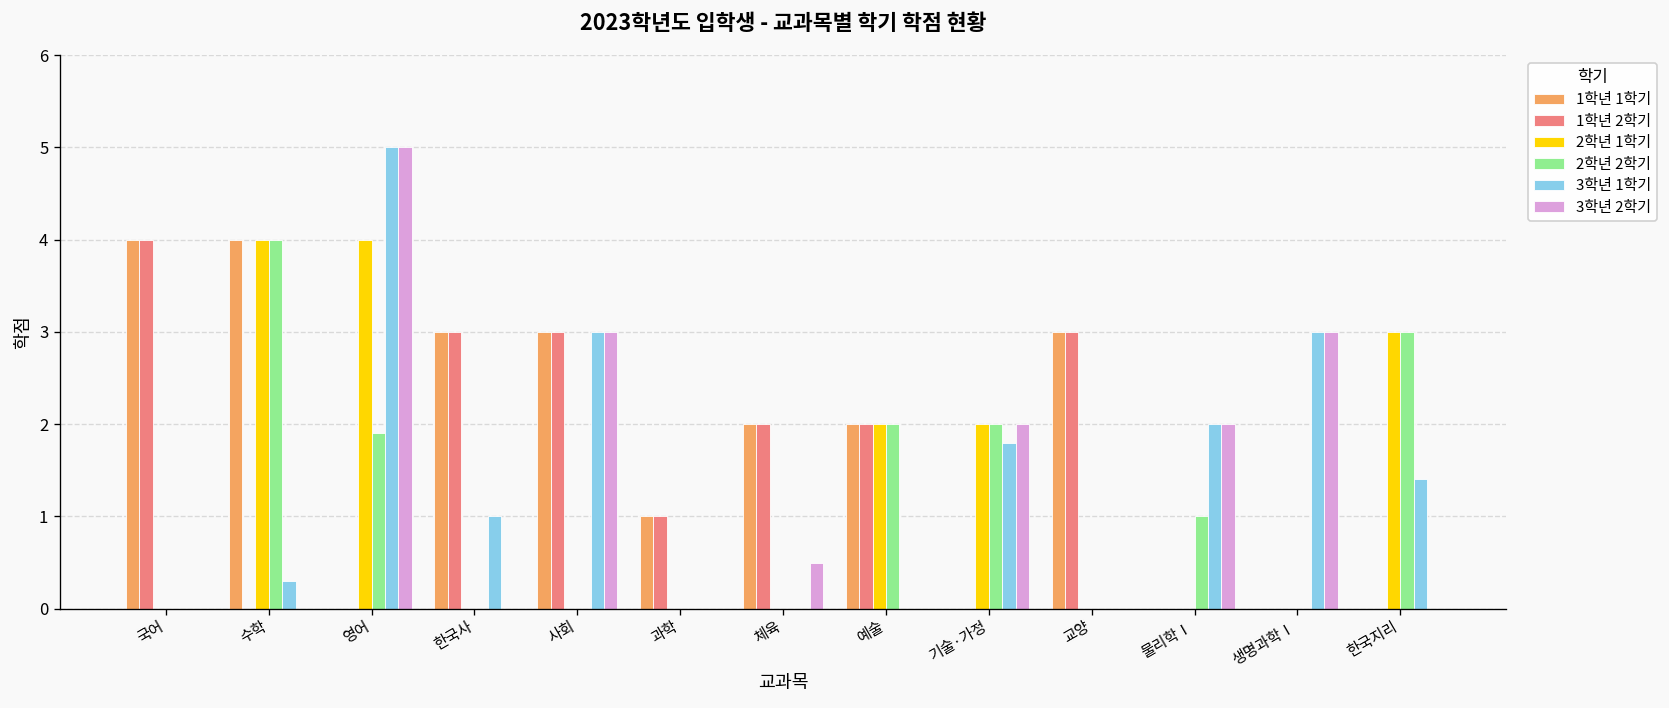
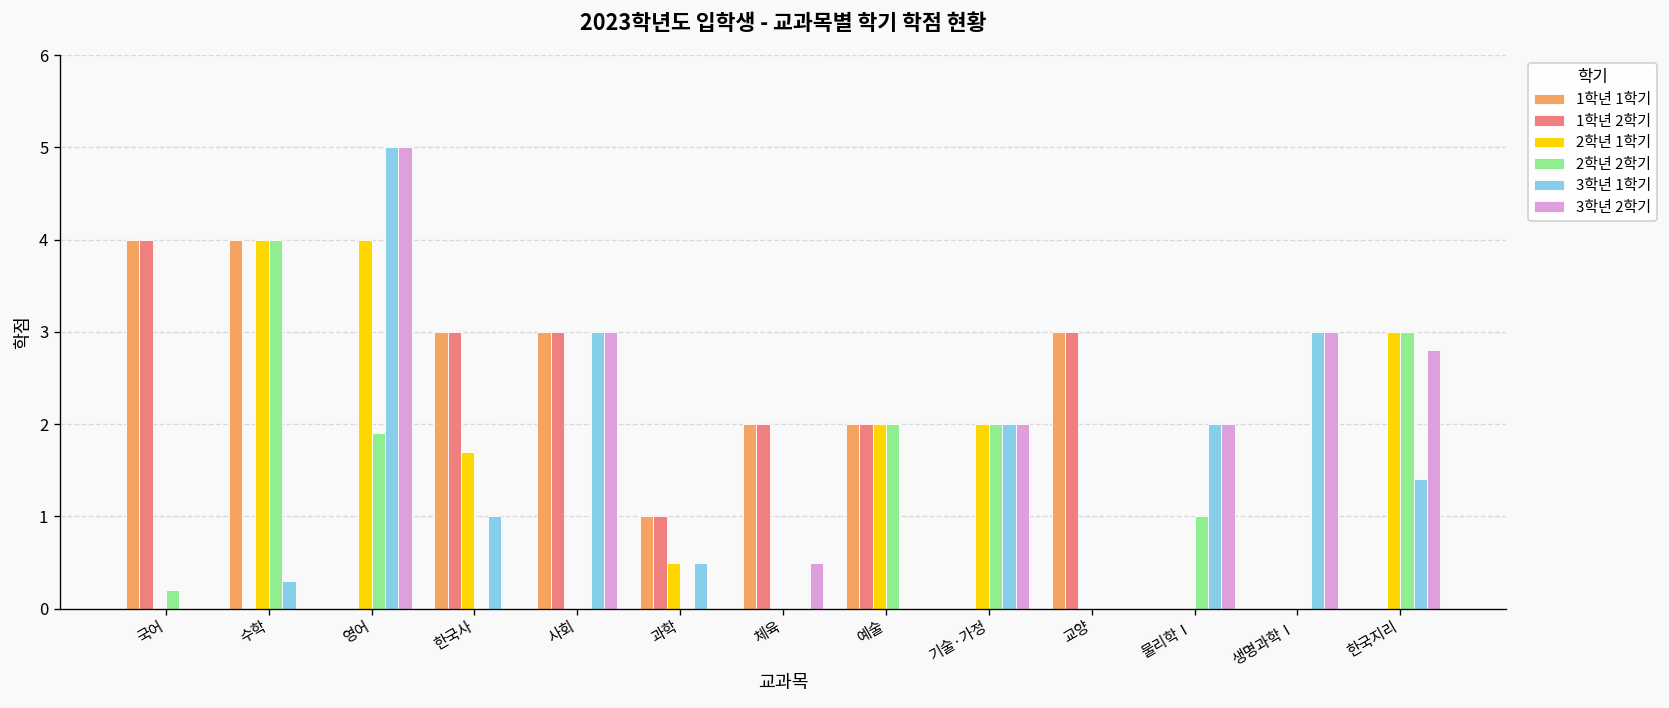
  {
    "2학년 1학기": {
      "국어": 0.0,
      "수학": 4.0,
      "영어": 4.0,
-     "한국사": 0.0,
+     "한국사": 1.7,
      "사회": 0.0,
-     "과학": 0.0,
+     "과학": 0.5,
      "체육": 0.0,
      "예술": 2.0,
      "기술·가정": 2.0,
      "교양": 0.0,
      "물리학Ⅰ": 0.0,
      "생명과학Ⅰ": 0.0,
      "한국지리": 3.0
    },
    "2학년 2학기": {
-     "국어": 0.0,
+     "국어": 0.2,
      "수학": 4.0,
      "영어": 1.9,
      "한국사": 0.0,
      "사회": 0.0,
      "과학": 0.0,
      "체육": 0.0,
      "예술": 2.0,
      "기술·가정": 2.0,
      "교양": 0.0,
      "물리학Ⅰ": 1.0,
      "생명과학Ⅰ": 0.0,
      "한국지리": 3.0
    },
    "3학년 1학기": {
      "국어": 0.0,
      "수학": 0.3,
      "영어": 5.0,
      "한국사": 1.0,
      "사회": 3.0,
-     "과학": 0.0,
+     "과학": 0.5,
      "체육": 0.0,
      "예술": 0.0,
-     "기술·가정": 1.8,
+     "기술·가정": 2.0,
      "교양": 0.0,
      "물리학Ⅰ": 2.0,
      "생명과학Ⅰ": 3.0,
      "한국지리": 1.4
    },
    "3학년 2학기": {
      "국어": 0.0,
      "수학": 0.0,
      "영어": 5.0,
      "한국사": 0.0,
      "사회": 3.0,
      "과학": 0.0,
      "체육": 0.5,
      "예술": 0.0,
      "기술·가정": 2.0,
      "교양": 0.0,
      "물리학Ⅰ": 2.0,
      "생명과학Ⅰ": 3.0,
-     "한국지리": 0.0
+     "한국지리": 2.8
    }
  }
